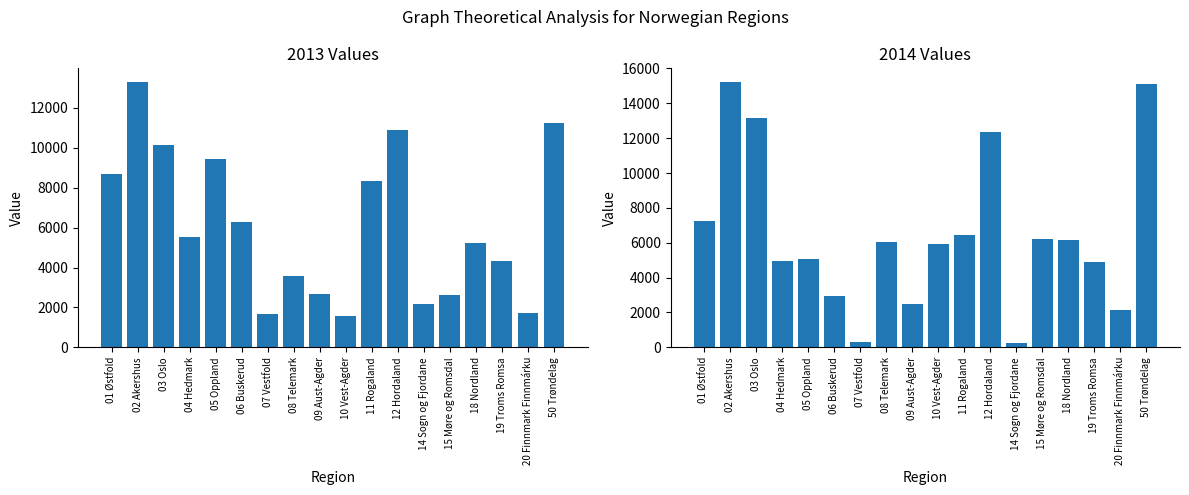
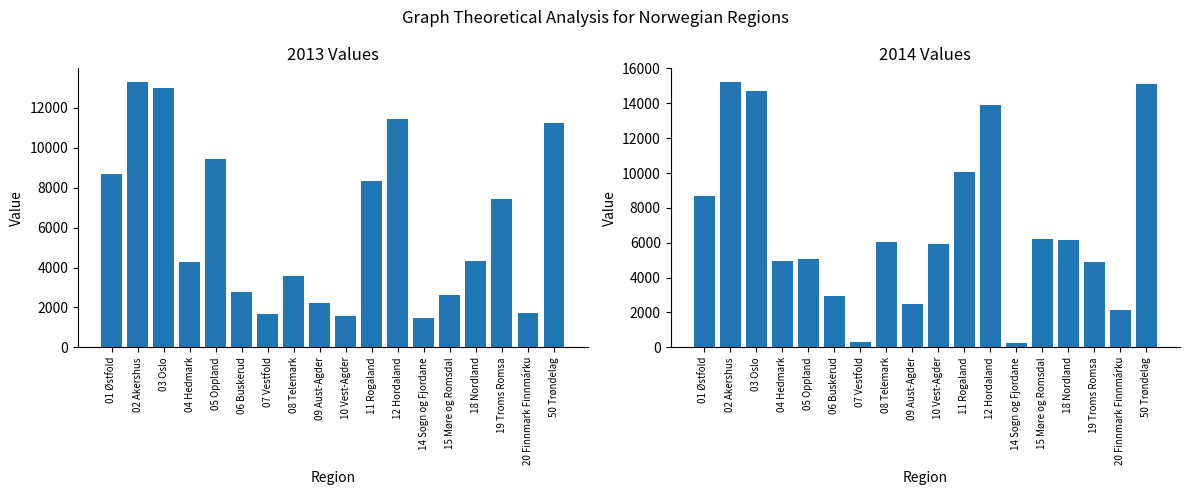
  {
    "2013 Values": {
      "01 Østfold": 8700,
      "02 Akershus": 13300,
-     "03 Oslo": 10100,
-     "04 Hedmark": 5500,
+     "03 Oslo": 13000,
+     "04 Hedmark": 4300,
      "05 Oppland": 9400,
-     "06 Buskerud": 6300,
+     "06 Buskerud": 2800,
      "07 Vestfold": 1700,
      "08 Telemark": 3600,
-     "09 Aust-Agder": 2700,
+     "09 Aust-Agder": 2200,
      "10 Vest-Agder": 1600,
      "11 Rogaland": 8300,
-     "12 Hordaland": 10900,
-     "14 Sogn og Fjordane": 2200,
+     "12 Hordaland": 11400,
+     "14 Sogn og Fjordane": 1500,
      "15 Møre og Romsdal": 2600,
-     "18 Nordland": 5200,
-     "19 Troms Romsa": 4300,
+     "18 Nordland": 4300,
+     "19 Troms Romsa": 7400,
      "20 Finnmark Finnmárku": 1700,
      "50 Trøndelag": 11200
    },
    "2014 Values": {
-     "01 Østfold": 7300,
+     "01 Østfold": 8700,
      "02 Akershus": 15200,
-     "03 Oslo": 13200,
+     "03 Oslo": 14700,
      "04 Hedmark": 5000,
      "05 Oppland": 5000,
      "06 Buskerud": 3000,
      "07 Vestfold": 300,
      "08 Telemark": 6000,
      "09 Aust-Agder": 2500,
      "10 Vest-Agder": 5900,
-     "11 Rogaland": 6500,
-     "12 Hordaland": 12400,
+     "11 Rogaland": 10100,
+     "12 Hordaland": 13900,
      "14 Sogn og Fjordane": 300,
      "15 Møre og Romsdal": 6200,
      "18 Nordland": 6200,
      "19 Troms Romsa": 4900,
      "20 Finnmark Finnmárku": 2100,
      "50 Trøndelag": 15100
    }
  }
